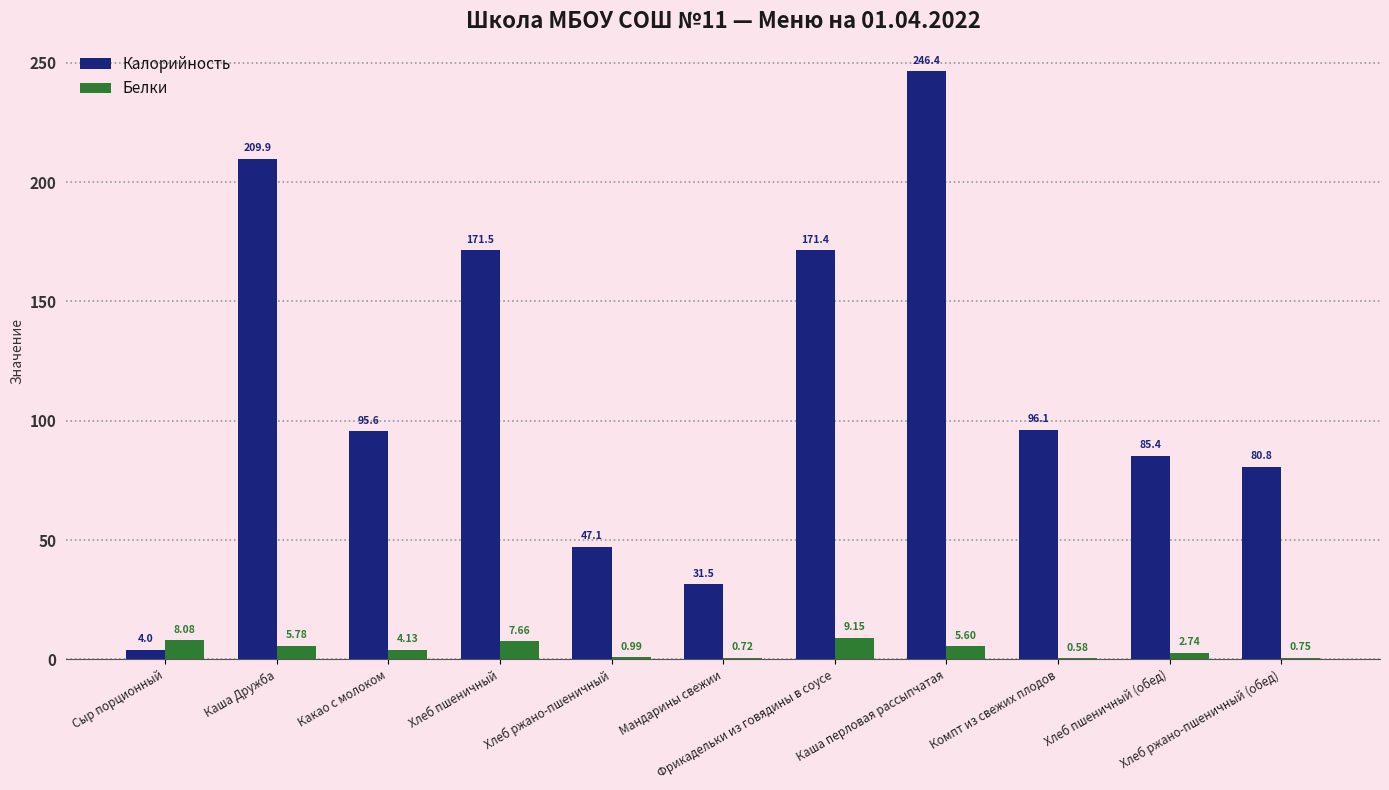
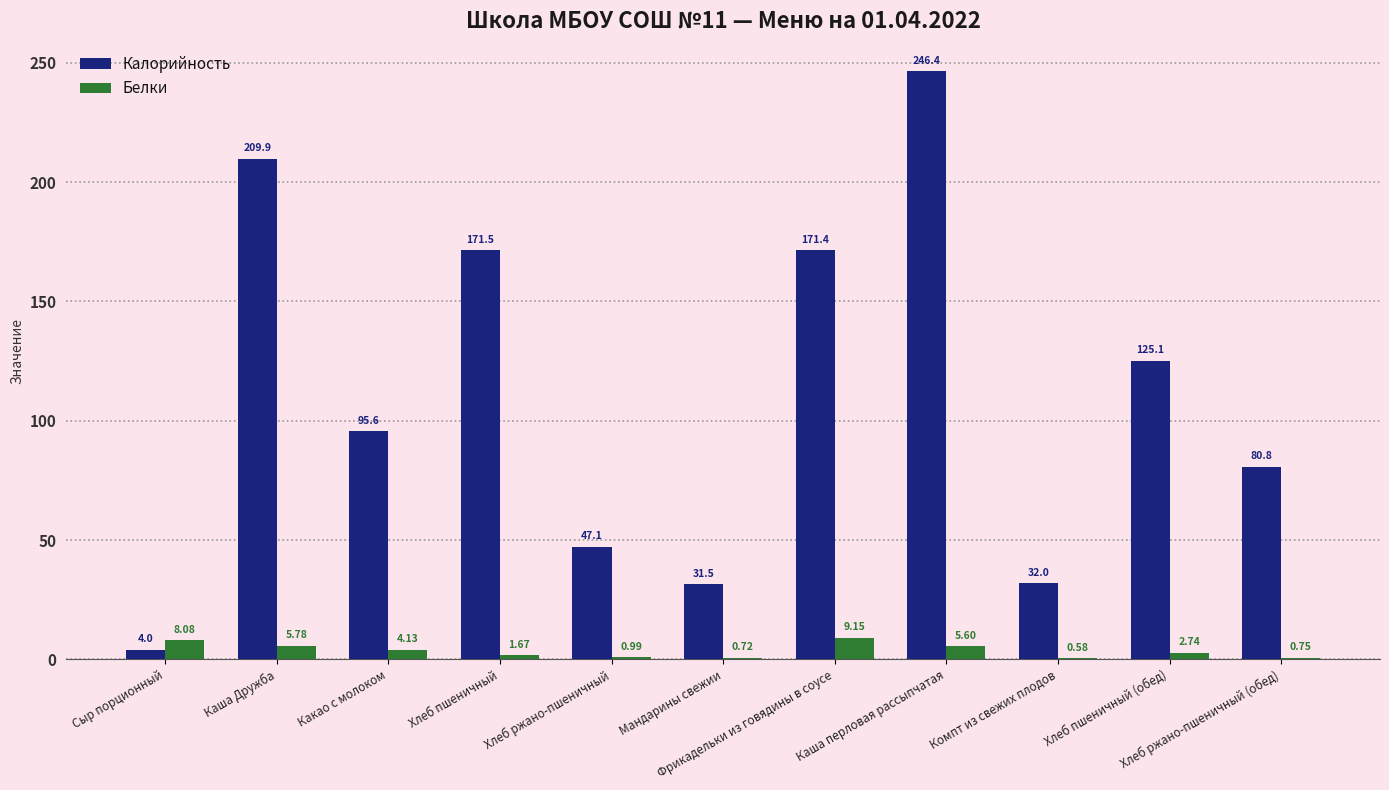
  {
    "Калорийность": {
      "Сыр порционный": 4.0,
      "Каша Дружба": 209.9,
      "Какао с молоком": 95.6,
      "Хлеб пшеничный": 171.5,
      "Хлеб ржано-пшеничный": 47.1,
      "Мандарины свежии": 31.5,
      "Фрикадельки из говядины в соусе": 171.4,
      "Каша перловая рассыпчатая": 246.4,
-     "Компт из свежих плодов": 96.1,
-     "Хлеб пшеничный (обед)": 85.4,
+     "Компт из свежих плодов": 32.0,
+     "Хлеб пшеничный (обед)": 125.1,
      "Хлеб ржано-пшеничный (обед)": 80.8
    },
    "Белки": {
      "Сыр порционный": 8.08,
      "Каша Дружба": 5.78,
      "Какао с молоком": 4.13,
-     "Хлеб пшеничный": 7.66,
+     "Хлеб пшеничный": 1.67,
      "Хлеб ржано-пшеничный": 0.99,
      "Мандарины свежии": 0.72,
      "Фрикадельки из говядины в соусе": 9.15,
      "Каша перловая рассыпчатая": 5.60,
      "Компт из свежих плодов": 0.58,
      "Хлеб пшеничный (обед)": 2.74,
      "Хлеб ржано-пшеничный (обед)": 0.75
    }
  }
